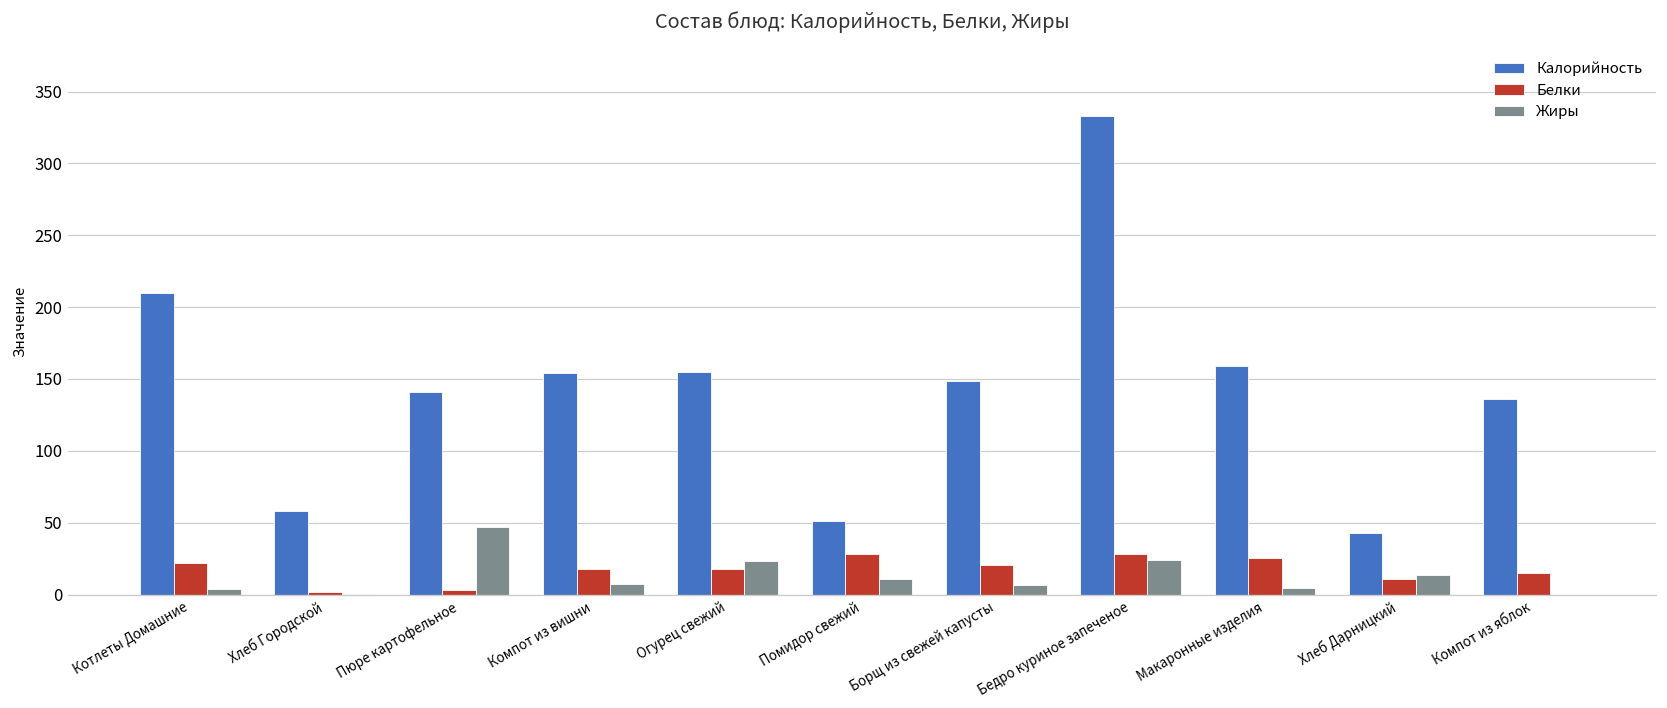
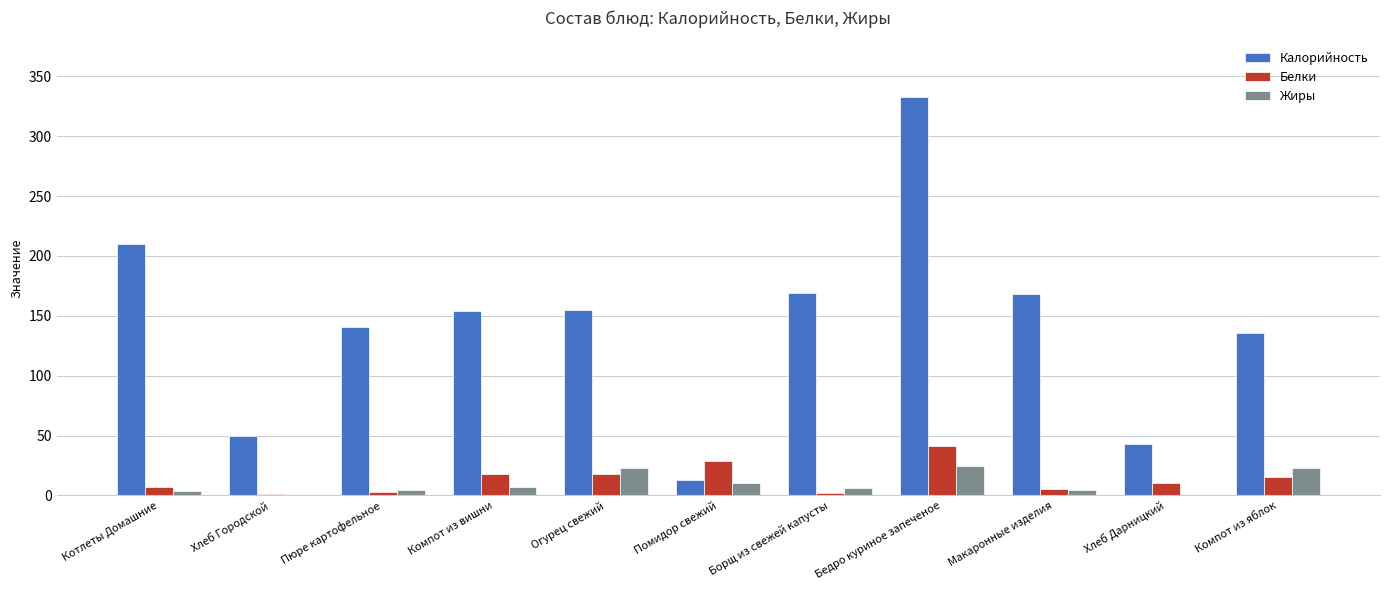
  {
    "Калорийность": {
      "Котлеты Домашние": 210,
-     "Хлеб Городской": 58,
+     "Хлеб Городской": 50,
      "Пюре картофельное": 141,
      "Компот из вишни": 154,
      "Огурец свежий": 155,
-     "Помидор свежий": 51,
-     "Борщ из свежей капусты": 149,
+     "Помидор свежий": 13,
+     "Борщ из свежей капусты": 169,
      "Бедро куриное запеченое": 333,
-     "Макаронные изделия": 159,
+     "Макаронные изделия": 168,
      "Хлеб Дарницкий": 43,
      "Компот из яблок": 136
    },
    "Белки": {
-     "Котлеты Домашние": 22,
+     "Котлеты Домашние": 7,
      "Пюре картофельное": 3,
      "Компот из вишни": 18,
      "Огурец свежий": 18,
      "Помидор свежий": 29,
-     "Борщ из свежей капусты": 20,
-     "Бедро куриное запеченое": 28,
-     "Макаронные изделия": 25,
+     "Борщ из свежей капусты": 2,
+     "Бедро куриное запеченое": 41,
+     "Макаронные изделия": 6,
      "Хлеб Дарницкий": 11,
      "Компот из яблок": 15
    },
    "Жиры": {
      "Котлеты Домашние": 4,
-     "Пюре картофельное": 47,
+     "Пюре картофельное": 5,
      "Компот из вишни": 7,
      "Огурец свежий": 23,
      "Помидор свежий": 11,
      "Борщ из свежей капусты": 7,
      "Бедро куриное запеченое": 24,
      "Макаронные изделия": 5,
-     "Хлеб Дарницкий": 14,
-     "Компот из яблок": 0
+     "Хлеб Дарницкий": 0,
+     "Компот из яблок": 23
    }
  }
